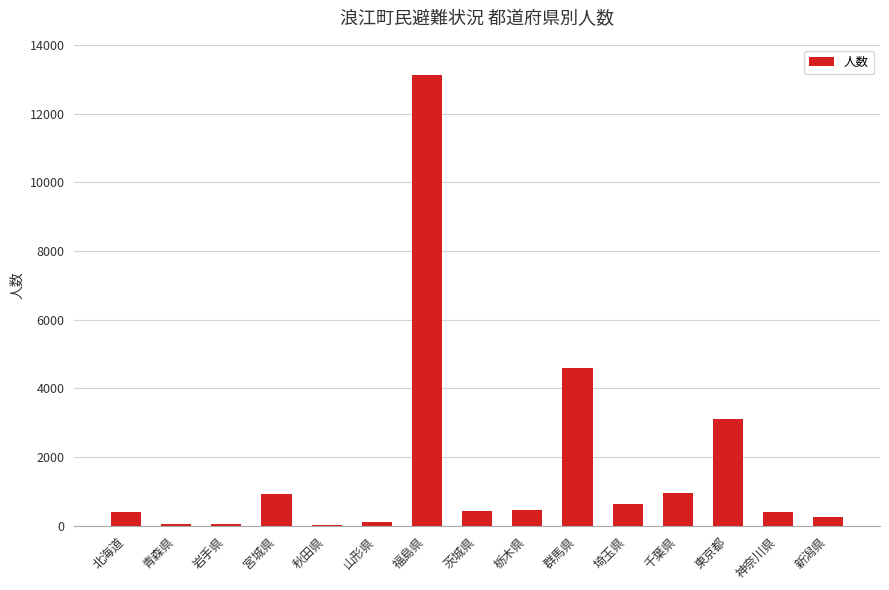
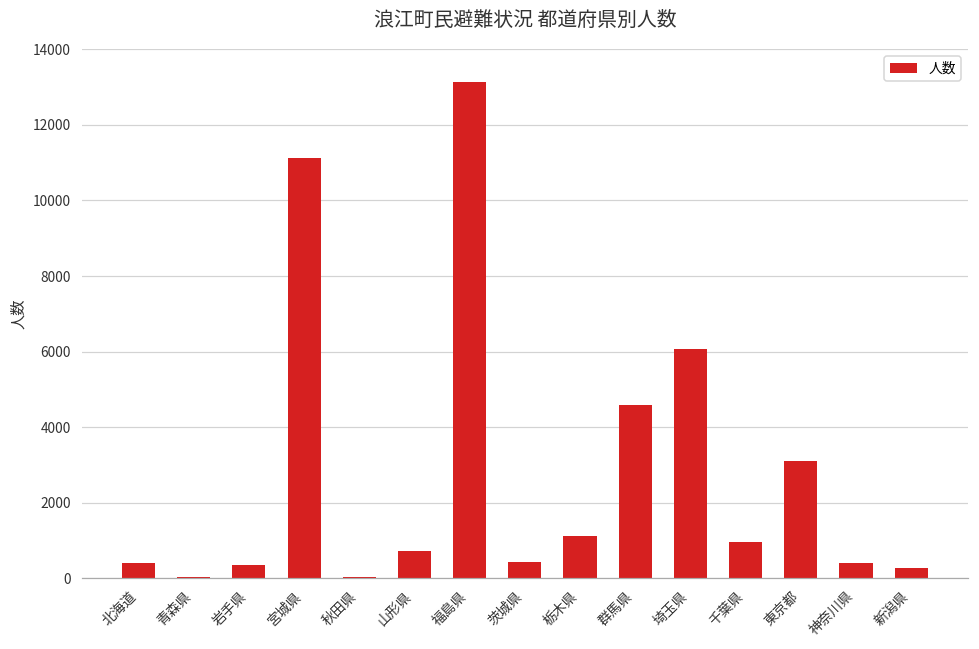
  {
    "北海道": 400,
-   "岩手県": 0,
-   "宮城県": 900,
-   "山形県": 100,
+   "岩手県": 300,
+   "宮城県": 11100,
+   "山形県": 700,
    "福島県": 13100,
    "茨城県": 400,
-   "栃木県": 500,
+   "栃木県": 1100,
    "群馬県": 4600,
-   "埼玉県": 600,
+   "埼玉県": 6100,
    "千葉県": 1000,
    "東京都": 3100,
    "神奈川県": 400,
    "新潟県": 300
  }
